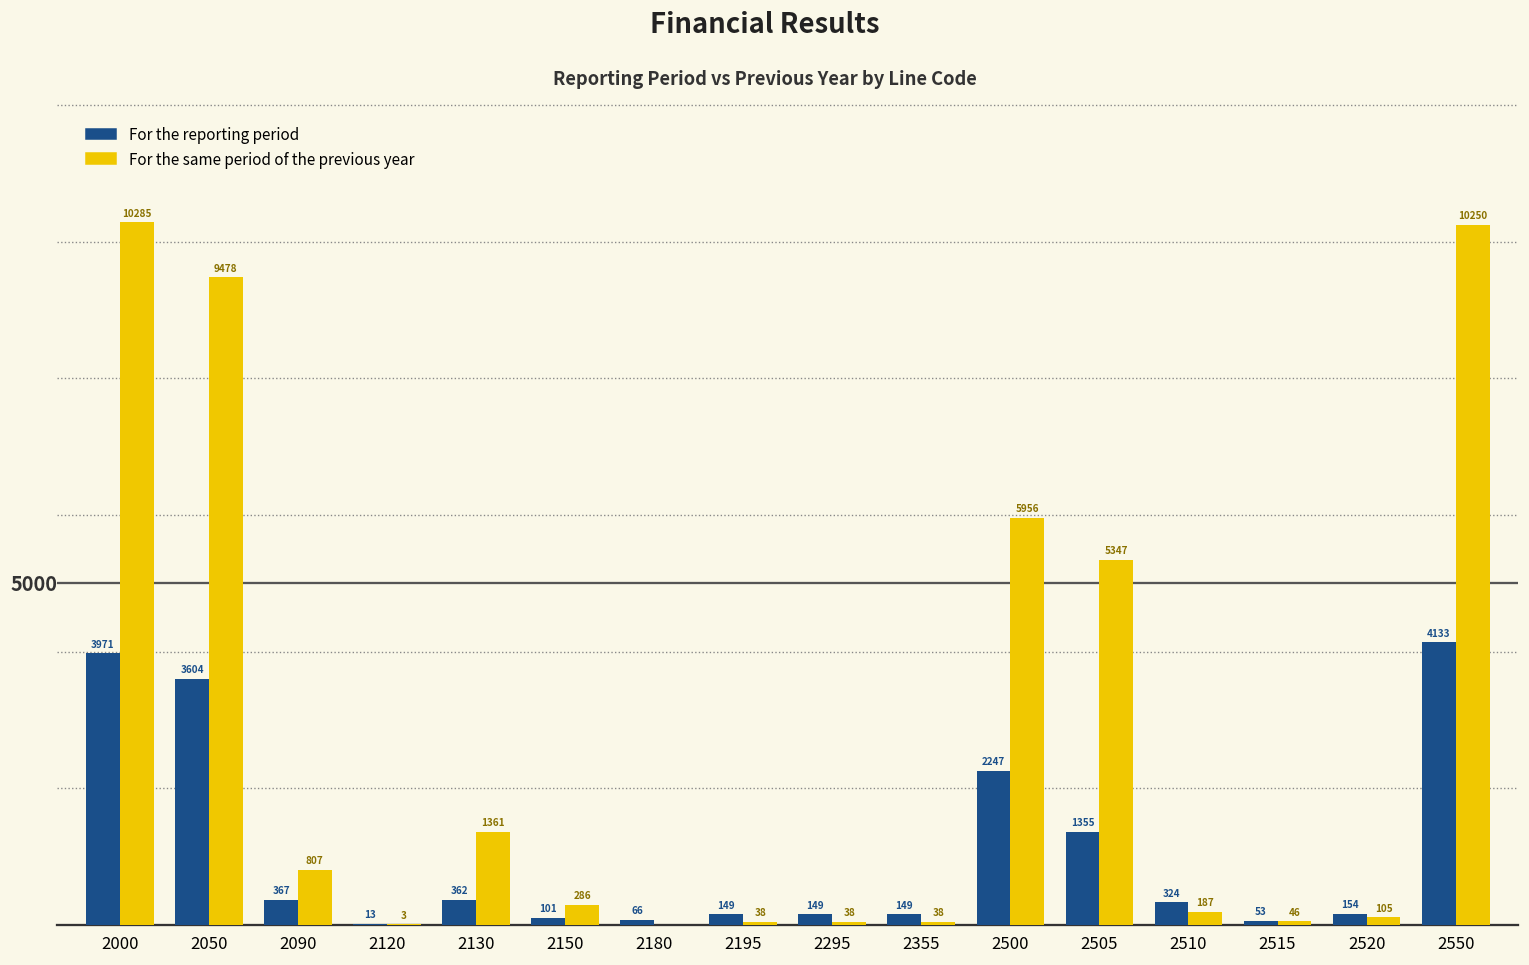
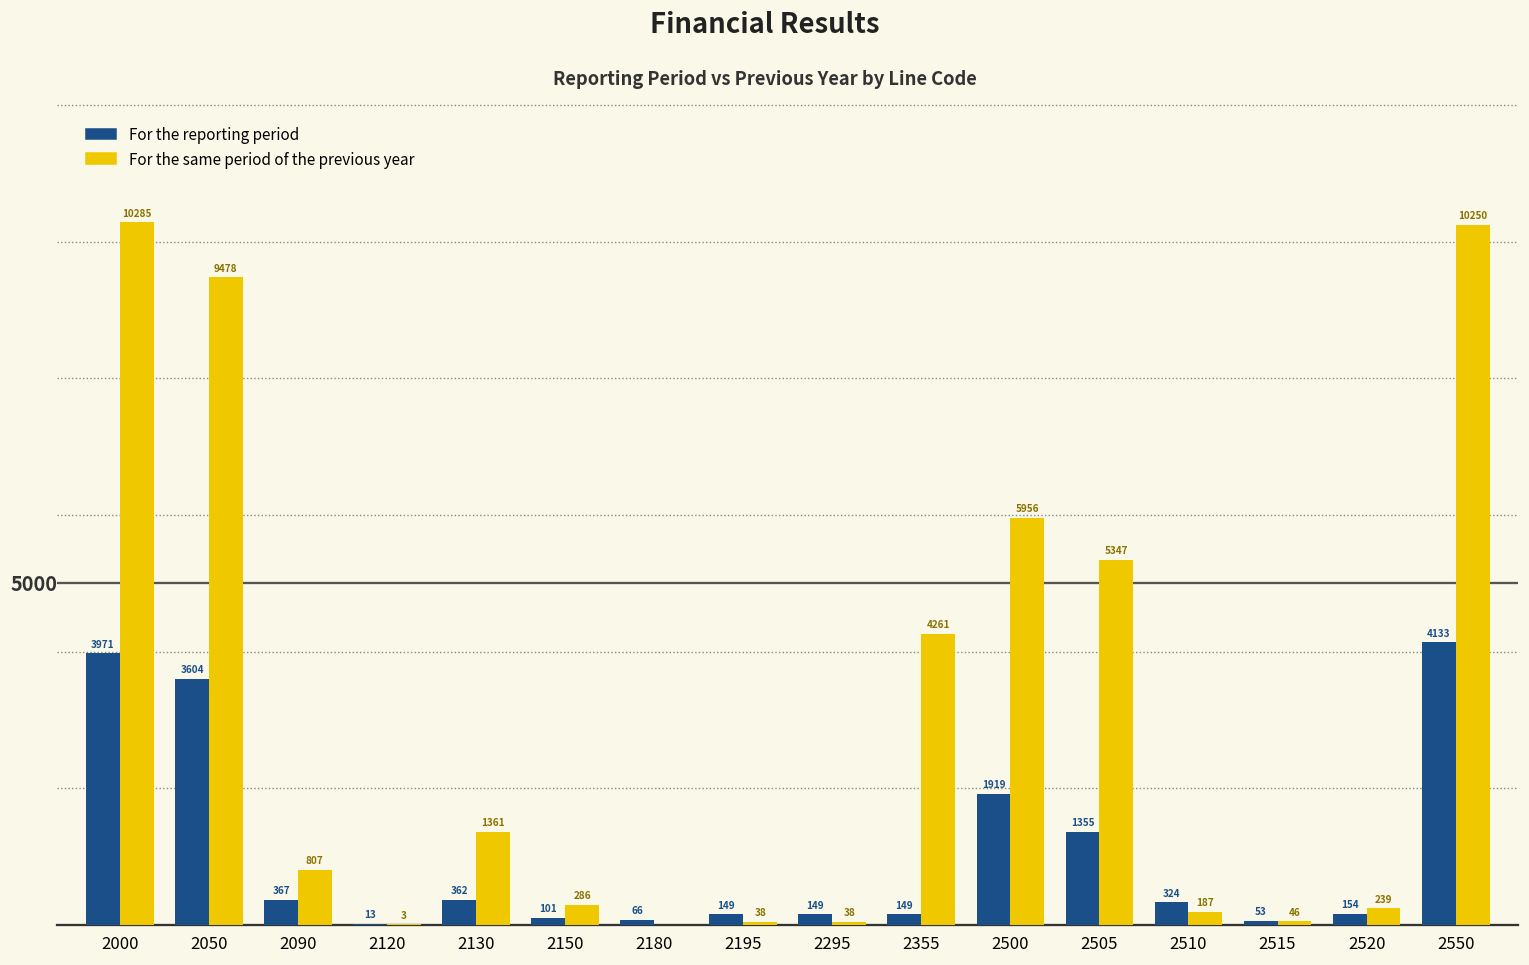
  {
    "For the reporting period": {
      "2000": 3971,
      "2050": 3604,
      "2090": 367,
      "2120": 13,
      "2130": 362,
      "2150": 101,
      "2180": 66,
      "2195": 149,
      "2295": 149,
      "2355": 149,
-     "2500": 2247,
+     "2500": 1919,
      "2505": 1355,
      "2510": 324,
      "2515": 53,
      "2520": 154,
      "2550": 4133
    },
    "For the same period of the previous year": {
      "2000": 10285,
      "2050": 9478,
      "2090": 807,
      "2120": 3,
      "2130": 1361,
      "2150": 286,
      "2195": 38,
      "2295": 38,
-     "2355": 38,
+     "2355": 4261,
      "2500": 5956,
      "2505": 5347,
      "2510": 187,
      "2515": 46,
-     "2520": 105,
+     "2520": 239,
      "2550": 10250
    }
  }
